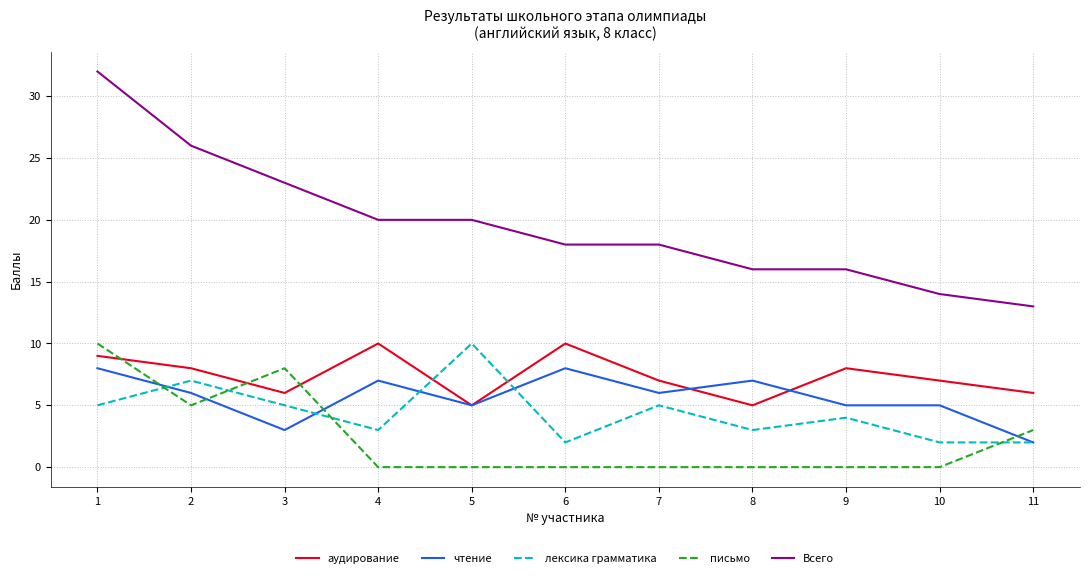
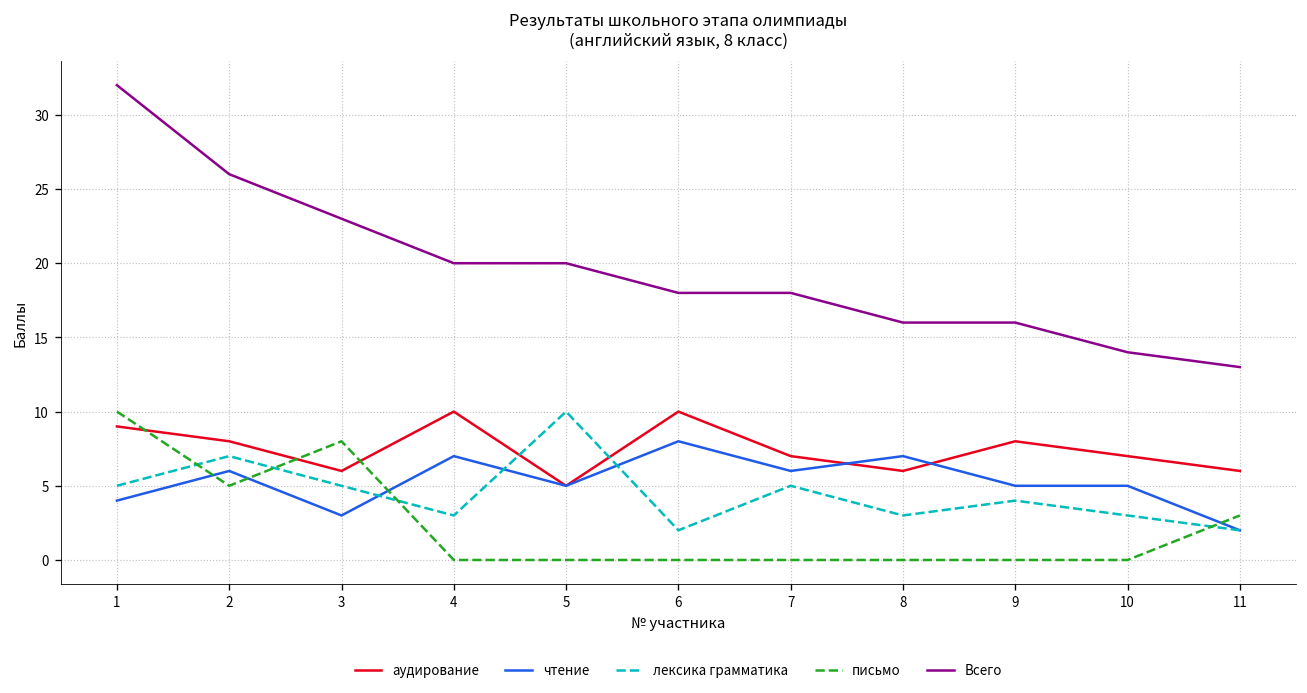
  {
    "аудирование": {
      "1": 9,
      "2": 8,
      "3": 6,
      "4": 10,
      "6": 10,
      "7": 7,
-     "8": 5,
+     "8": 6,
      "9": 8,
      "10": 7,
      "11": 6
    },
    "чтение": {
-     "1": 8,
+     "1": 4,
      "2": 6,
      "3": 3,
      "4": 7,
      "6": 8,
      "7": 6,
      "8": 7,
      "9": 5,
      "10": 5
    },
    "лексика грамматика": {
      "1": 5,
      "2": 7,
      "3": 5,
      "4": 3,
      "5": 10,
      "6": 2,
      "7": 5,
      "8": 3,
      "9": 4,
-     "10": 2
+     "10": 3
    },
    "письмо": {
      "1": 10,
      "2": 5,
      "3": 8,
      "4": 0,
      "5": 0,
      "6": 0,
      "7": 0,
      "8": 0,
      "9": 0,
      "10": 0,
      "11": 3
    },
    "Всего": {
      "1": 32,
      "2": 26,
      "3": 23,
      "4": 20,
      "5": 20,
      "6": 18,
      "7": 18,
      "8": 16,
      "9": 16,
      "10": 14,
      "11": 13
    }
  }
